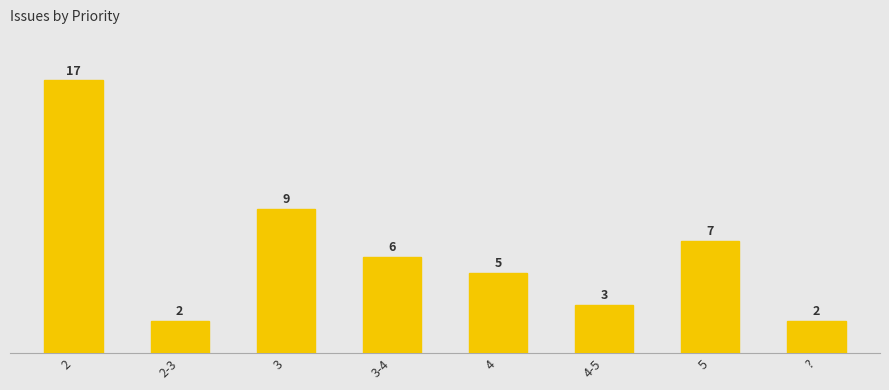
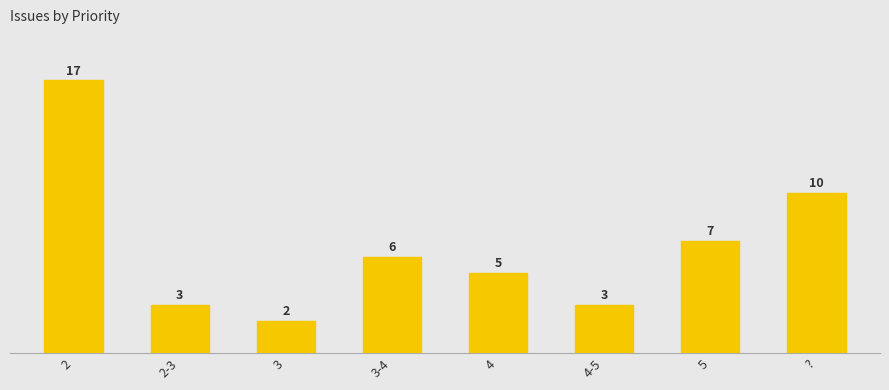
  {
    "2": 17,
-   "2-3": 2,
-   "3": 9,
+   "2-3": 3,
+   "3": 2,
    "3-4": 6,
    "4": 5,
    "4-5": 3,
    "5": 7,
-   "?": 2
+   "?": 10
  }
